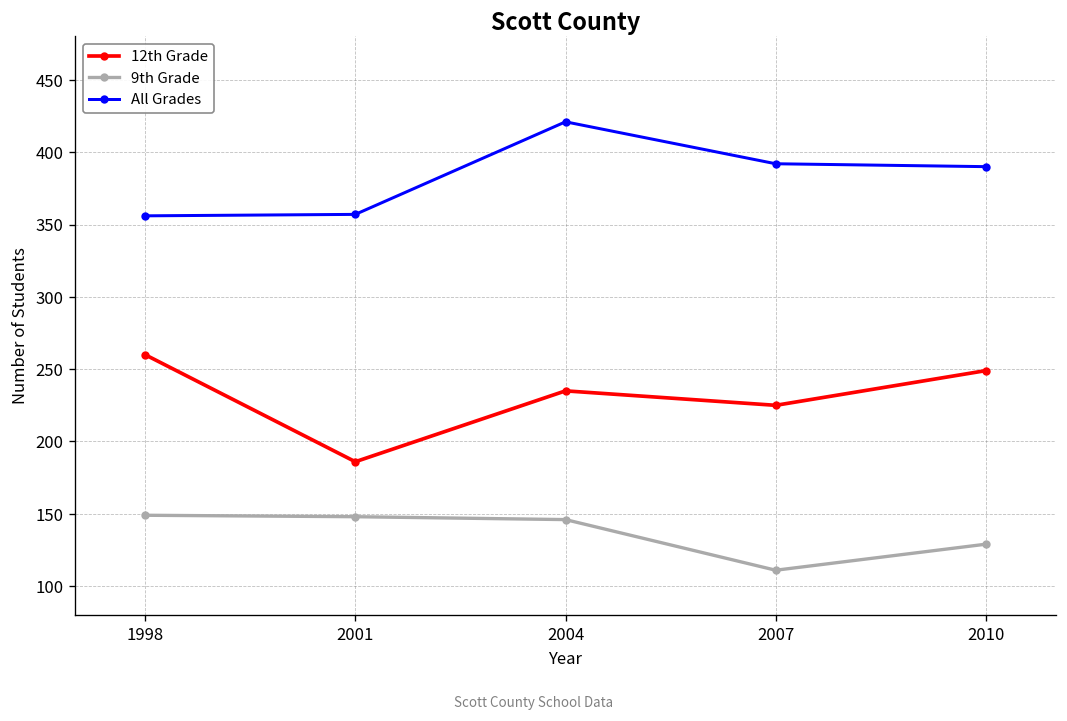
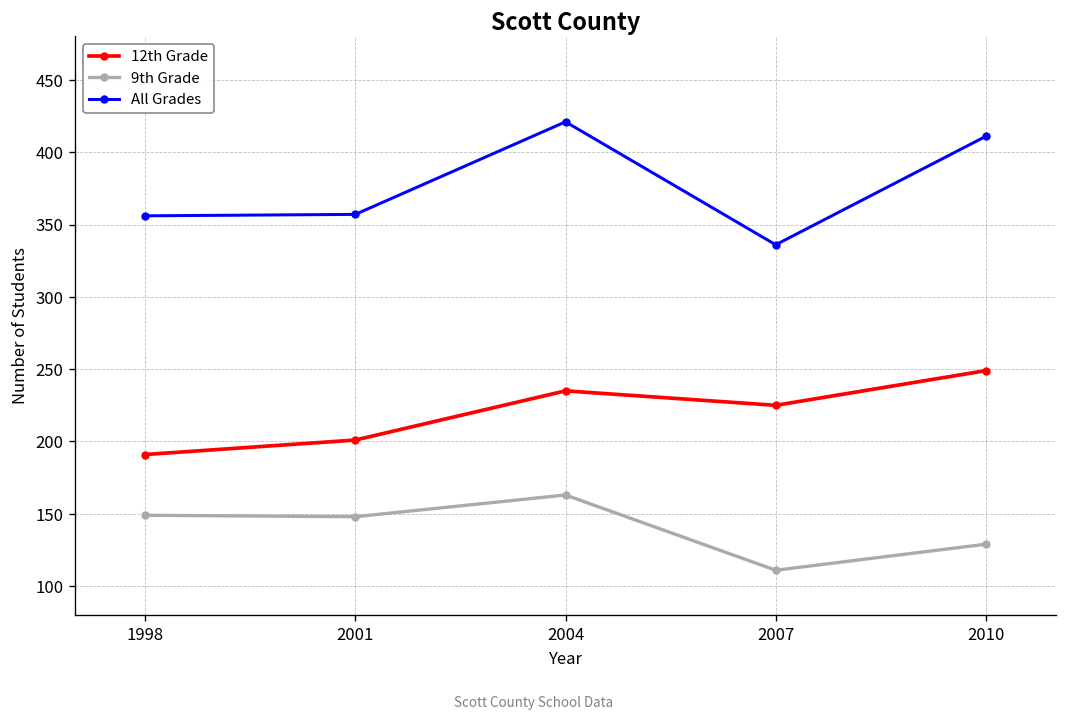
  {
    "12th Grade": {
-     "1998": 260,
-     "2001": 186,
+     "1998": 191,
+     "2001": 201,
      "2004": 235,
      "2007": 225,
      "2010": 249
    },
    "9th Grade": {
      "1998": 149,
      "2001": 148,
-     "2004": 146,
+     "2004": 163,
      "2007": 111,
      "2010": 129
    },
    "All Grades": {
      "1998": 356,
      "2001": 357,
      "2004": 421,
-     "2007": 392,
-     "2010": 390
+     "2007": 336,
+     "2010": 411
    }
  }
